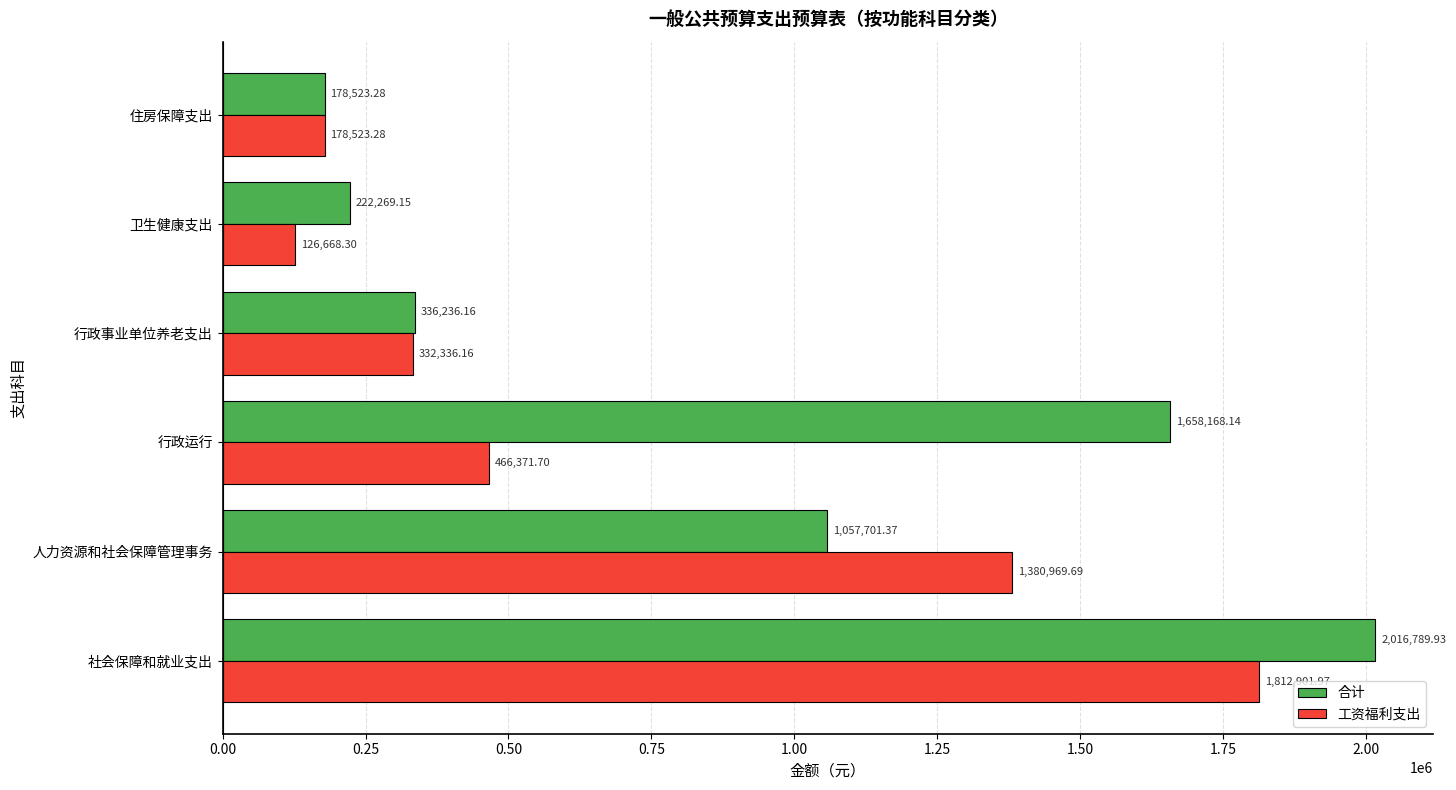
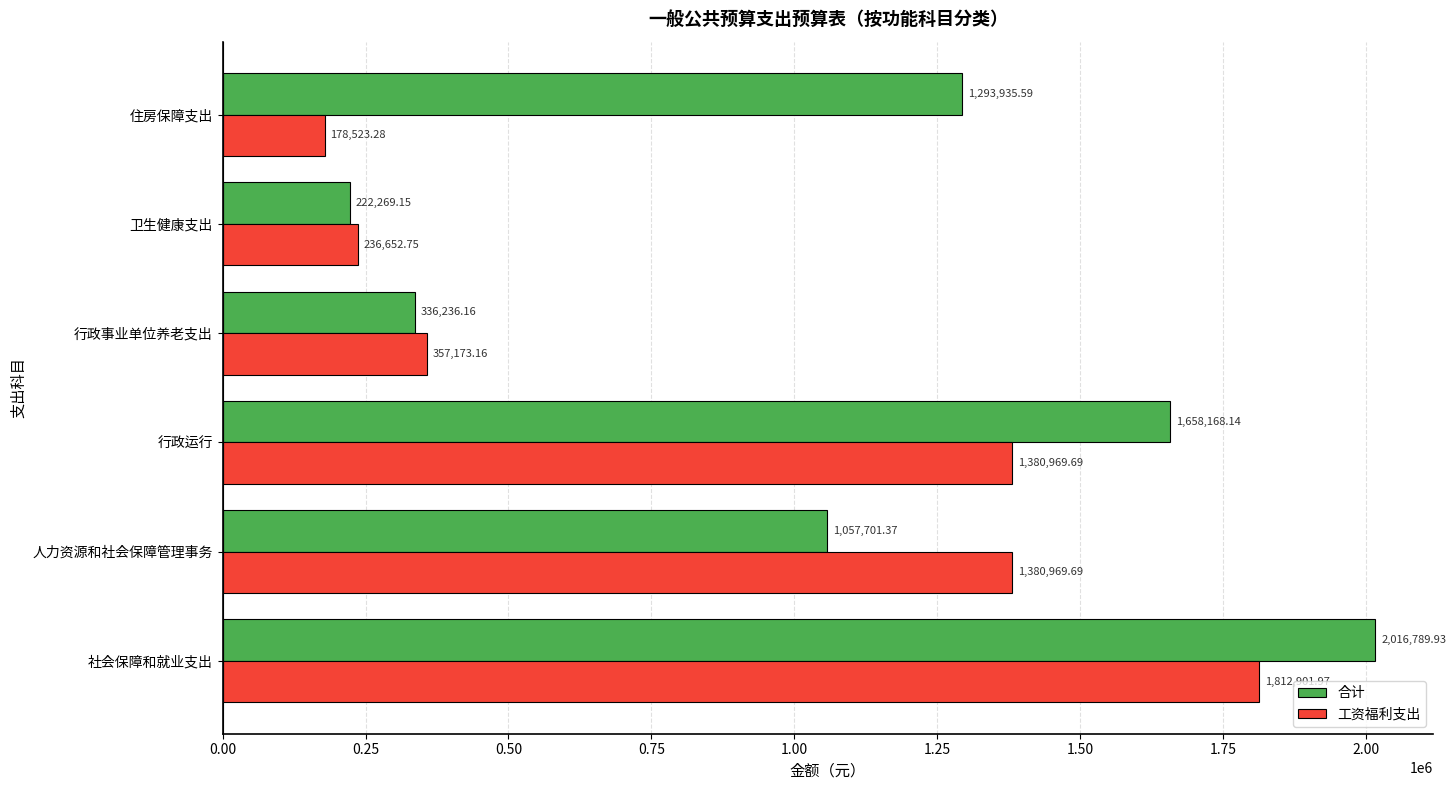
  {
    "合计": {
-     "住房保障支出": "178,523.28",
+     "住房保障支出": "1,293,935.59",
      "卫生健康支出": "222,269.15",
      "行政事业单位养老支出": "336,236.16",
      "行政运行": "1,658,168.14",
      "人力资源和社会保障管理事务": "1,057,701.37",
      "社会保障和就业支出": "2,016,789.93"
    },
    "工资福利支出": {
      "住房保障支出": "178,523.28",
-     "卫生健康支出": "126,668.30",
-     "行政事业单位养老支出": "332,336.16",
-     "行政运行": "466,371.70",
+     "卫生健康支出": "236,652.75",
+     "行政事业单位养老支出": "357,173.16",
+     "行政运行": "1,380,969.69",
      "人力资源和社会保障管理事务": "1,380,969.69"
    }
  }
